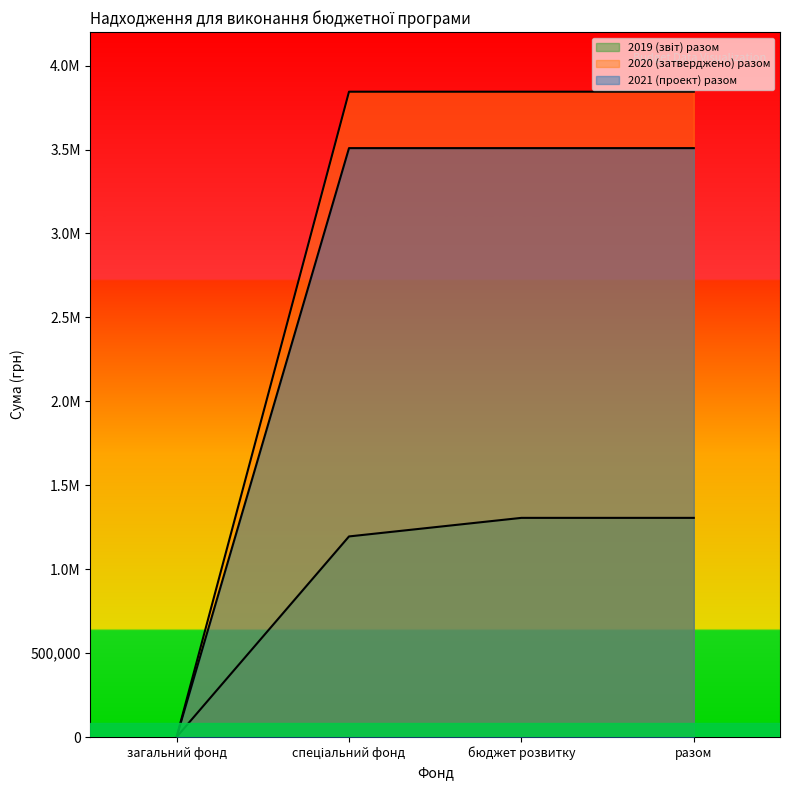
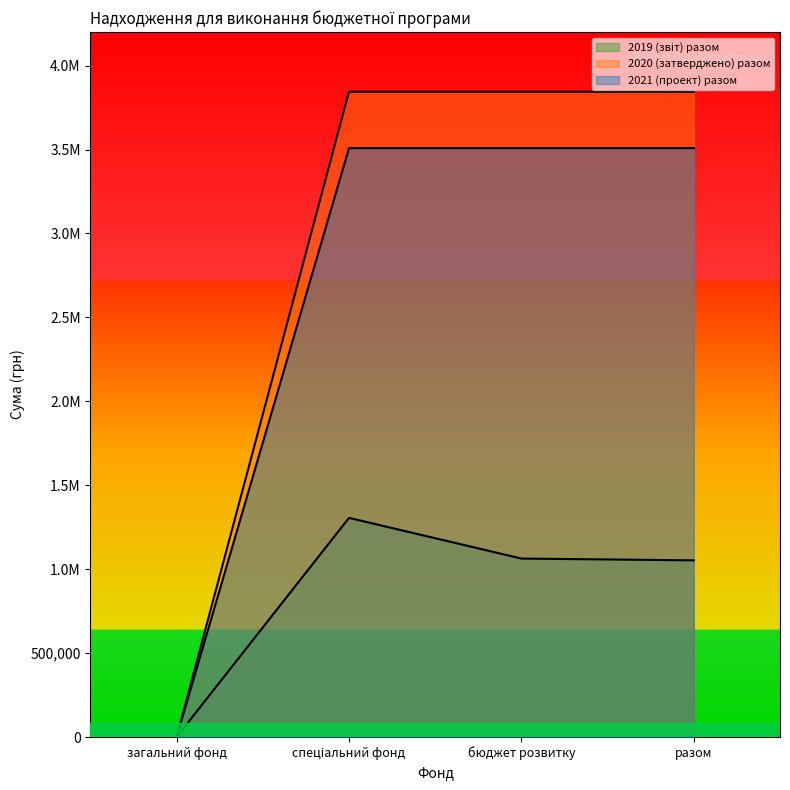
  {
    "2019 (звіт) разом": {
-     "спеціальний фонд": "1,200,000",
-     "бюджет розвитку": "1,310,000",
-     "разом": "1,310,000"
+     "спеціальний фонд": "1,310,000",
+     "бюджет розвитку": "1,060,000",
+     "разом": "1,050,000"
    },
    "2020 (затверджено) разом": {
      "спеціальний фонд": "3,840,000",
      "бюджет розвитку": "3,840,000",
      "разом": "3,840,000"
    },
    "2021 (проект) разом": {
      "спеціальний фонд": "3,510,000",
      "бюджет розвитку": "3,510,000",
      "разом": "3,510,000"
    }
  }
